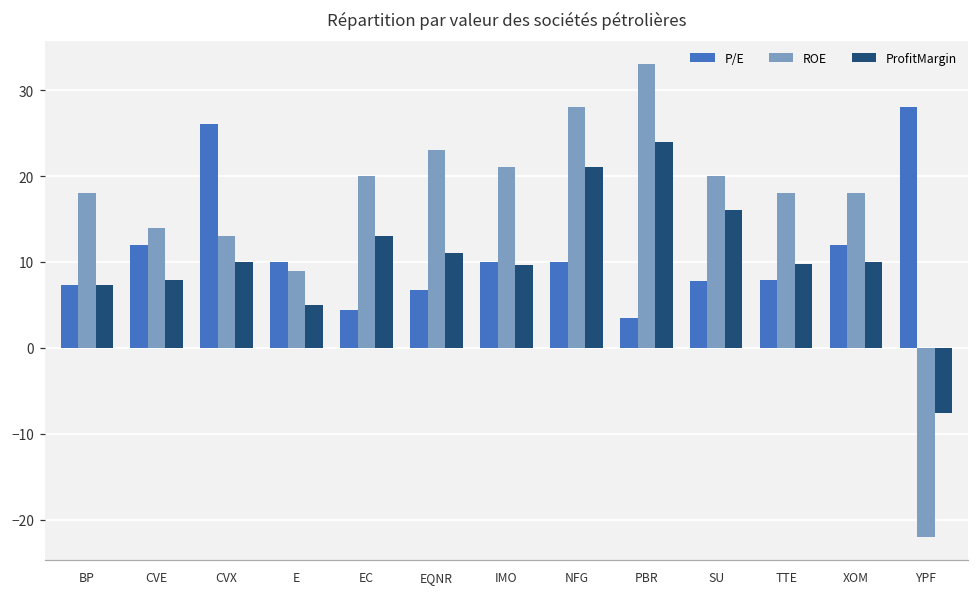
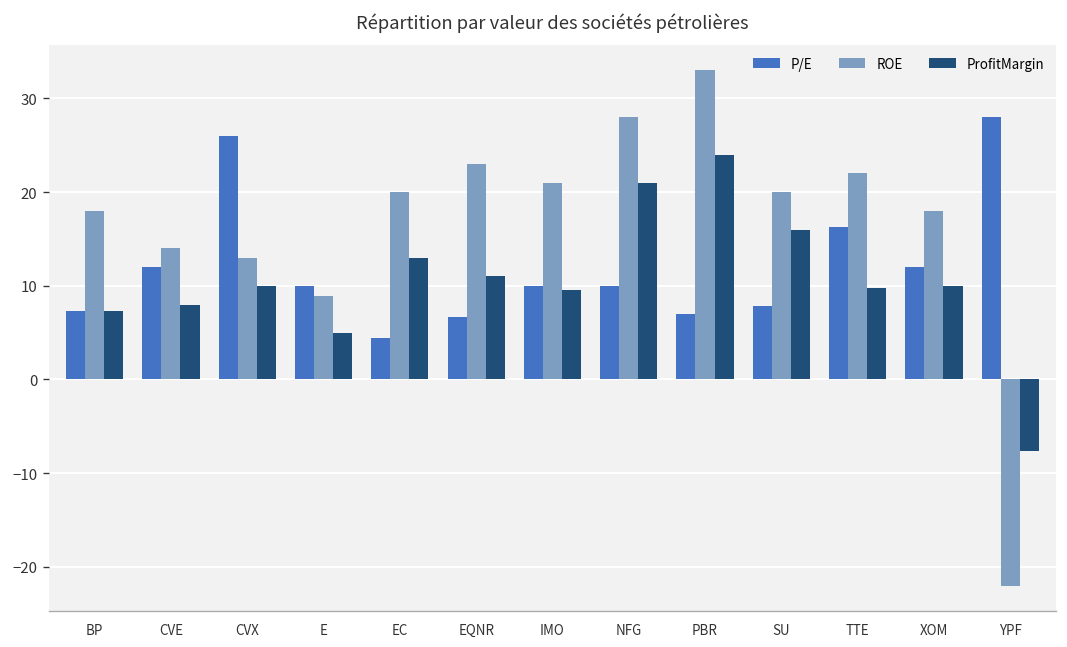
  {
    "P/E": {
      "BP": 7,
      "CVE": 12,
      "CVX": 26,
      "E": 10,
      "EC": 4,
      "EQNR": 7,
      "IMO": 10,
      "NFG": 10,
-     "PBR": 4,
+     "PBR": 7,
      "SU": 8,
-     "TTE": 8,
+     "TTE": 16,
      "XOM": 12,
      "YPF": 28
    },
    "ROE": {
      "BP": 18,
      "CVE": 14,
      "CVX": 13,
      "E": 9,
      "EC": 20,
      "EQNR": 23,
      "IMO": 21,
      "NFG": 28,
      "PBR": 33,
      "SU": 20,
-     "TTE": 18,
+     "TTE": 22,
      "XOM": 18,
      "YPF": -22
    },
    "ProfitMargin": {
      "BP": 7,
      "CVE": 8,
      "CVX": 10,
      "E": 5,
      "EC": 13,
      "EQNR": 11,
      "IMO": 10,
      "NFG": 21,
      "PBR": 24,
      "SU": 16,
      "TTE": 10,
      "XOM": 10,
      "YPF": -8
    }
  }
